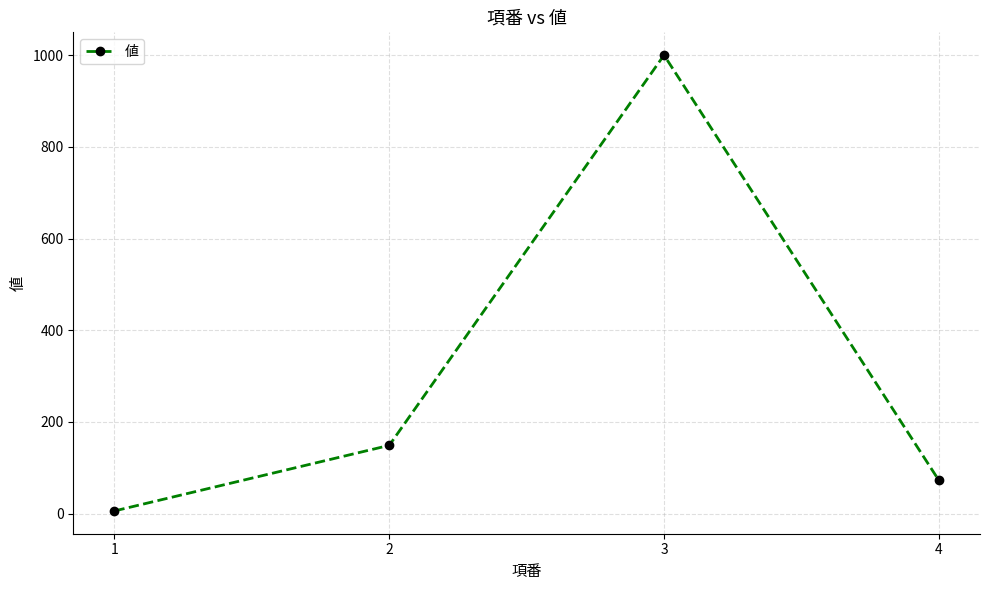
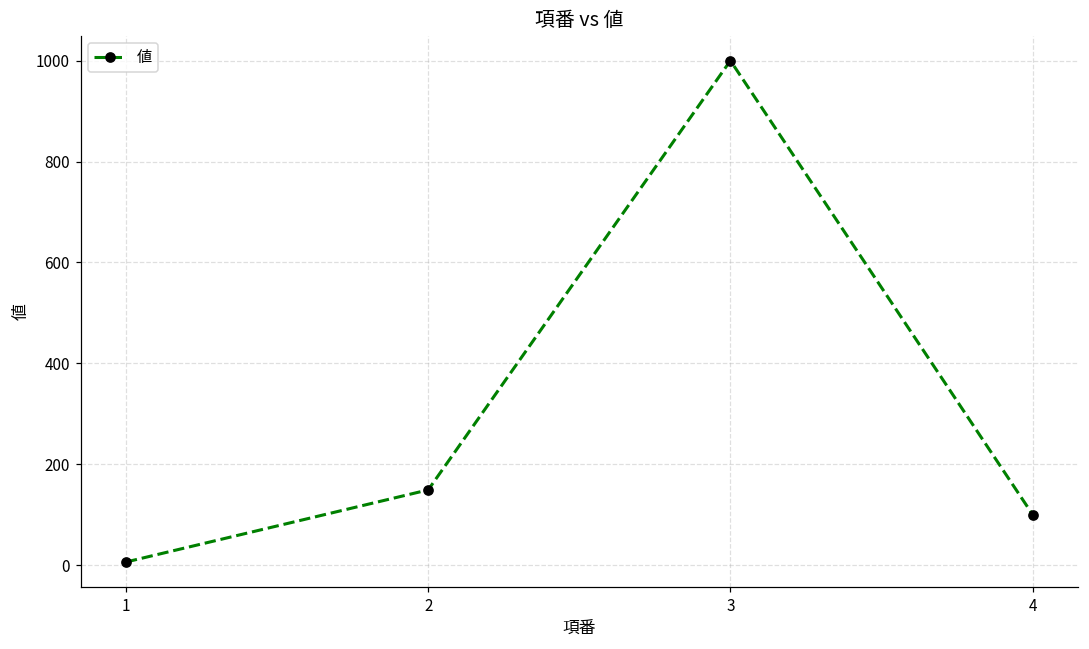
  {
    "1": 10,
    "2": 150,
    "3": 1000,
-   "4": 70
+   "4": 100
  }
